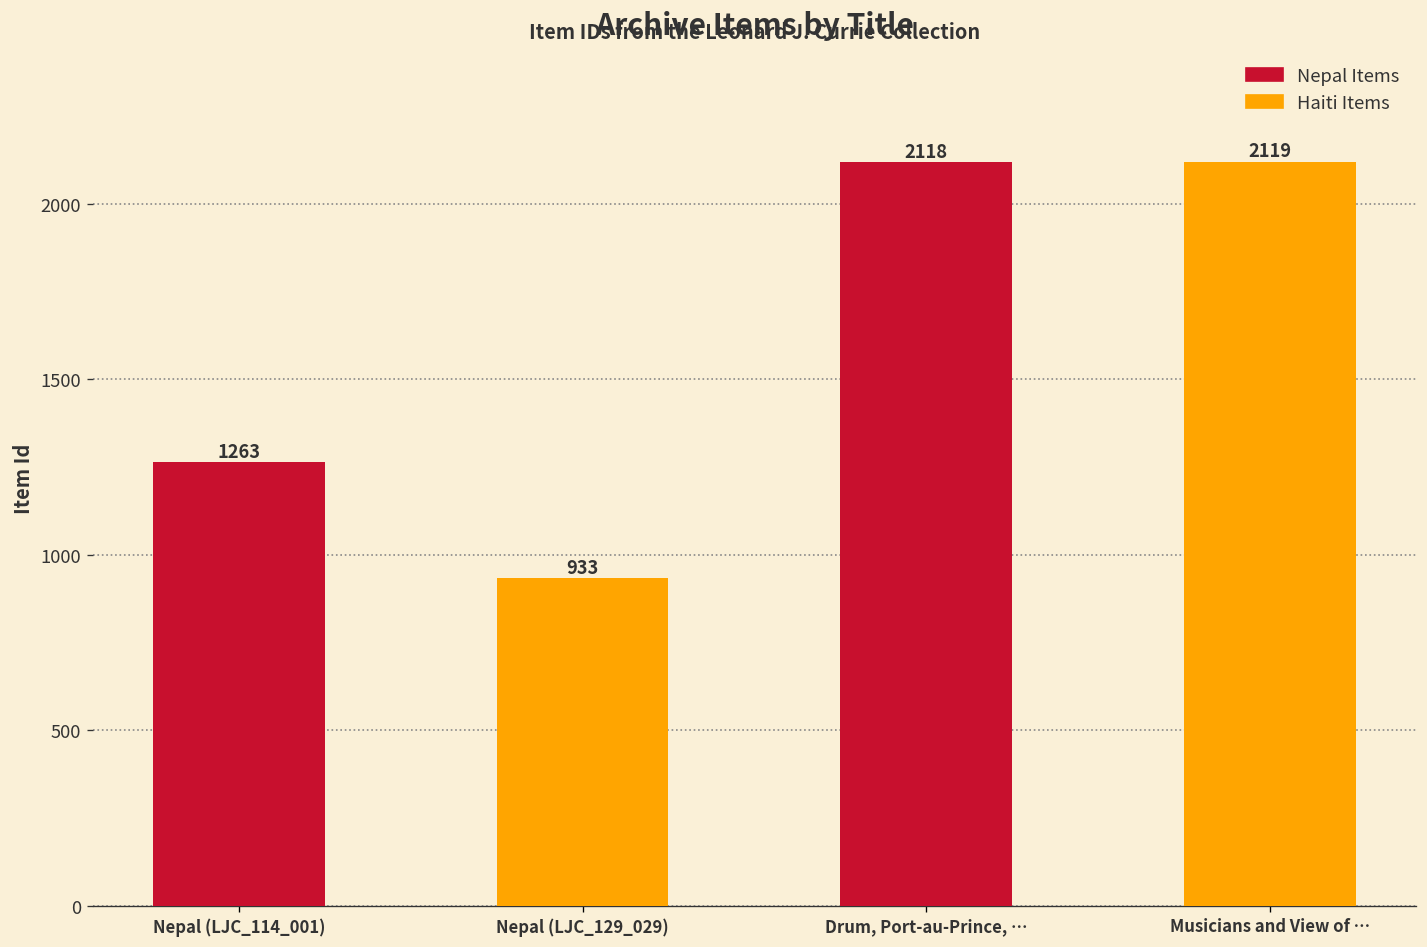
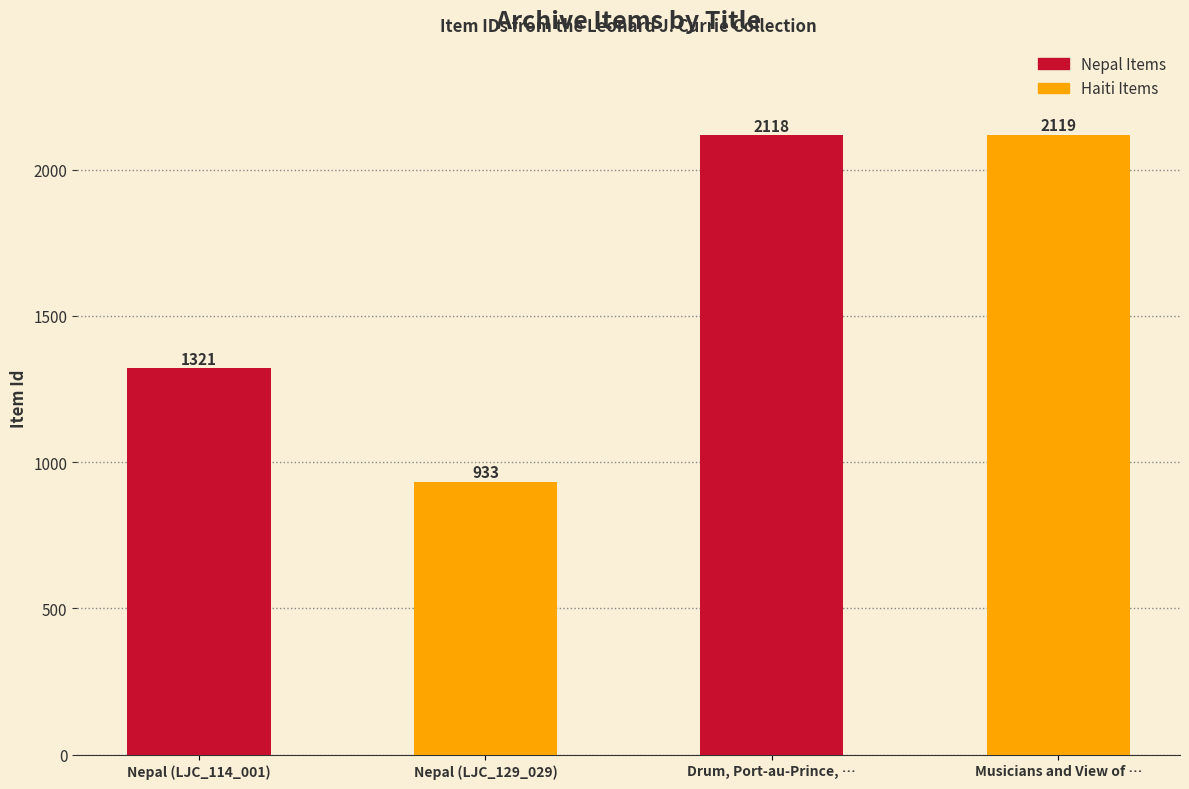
  {
-   "Nepal (LJC_114_001)": 1263,
+   "Nepal (LJC_114_001)": 1321,
    "Nepal (LJC_129_029)": 933,
    "Drum, Port-au-Prince, …": 2118,
    "Musicians and View of …": 2119
  }
